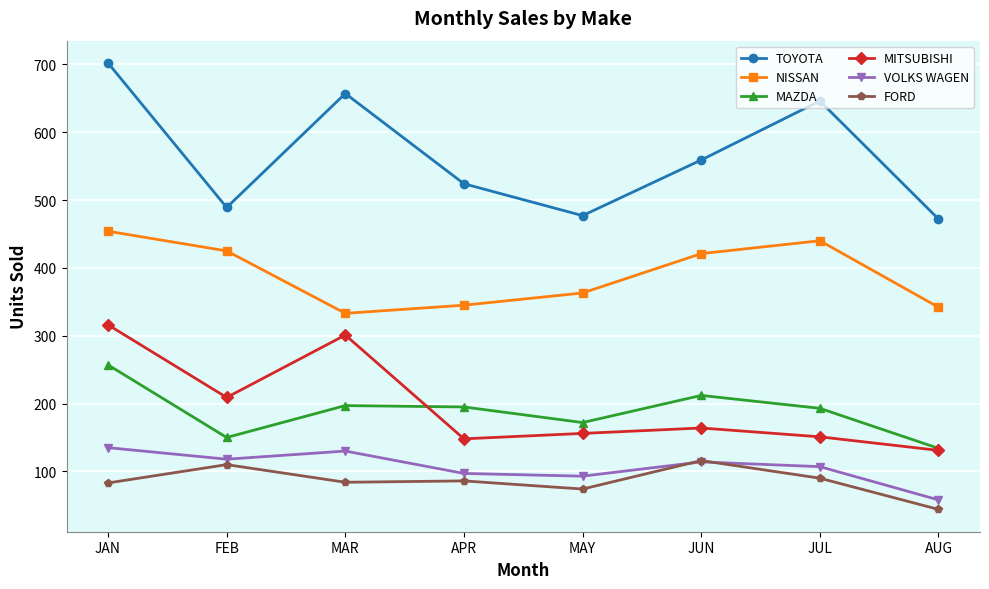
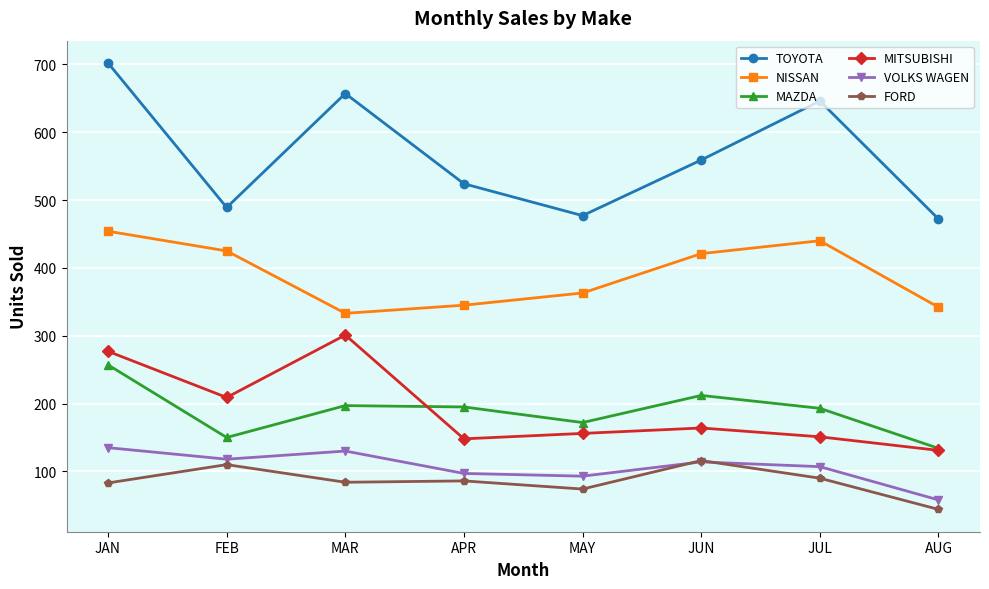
  {
    "TOYOTA": {
      "JAN": 700,
      "FEB": 490,
      "MAR": 660,
      "APR": 520,
      "MAY": 480,
      "JUN": 560,
      "AUG": 470
    },
    "NISSAN": {
      "JAN": 450,
      "FEB": 430,
      "MAR": 330,
      "APR": 350,
      "MAY": 360,
      "JUN": 420,
      "JUL": 440,
      "AUG": 340
    },
    "MAZDA": {
      "JAN": 260,
      "FEB": 150,
      "MAR": 200,
      "APR": 200,
      "MAY": 170,
      "JUN": 210,
      "JUL": 190
    },
    "MITSUBISHI": {
-     "JAN": 320,
+     "JAN": 280,
      "FEB": 210,
      "MAR": 300,
      "APR": 150,
      "MAY": 160,
      "JUN": 160,
      "JUL": 150
    },
    "VOLKS WAGEN": {
      "JAN": 140,
      "FEB": 120,
      "MAR": 130,
      "APR": 100,
      "MAY": 90,
      "JUL": 110,
      "AUG": 60
    },
    "FORD": {
      "JAN": 80,
      "FEB": 110,
      "MAR": 80,
      "APR": 90,
      "MAY": 70,
      "JUL": 90,
      "AUG": 40
    }
  }
